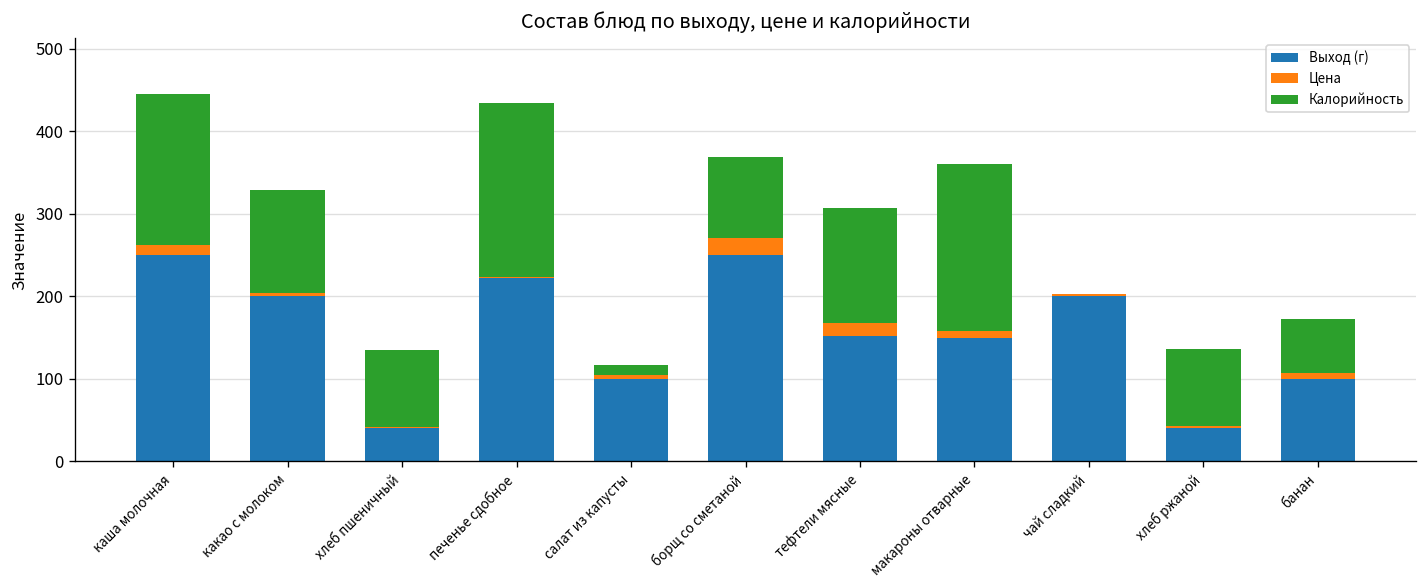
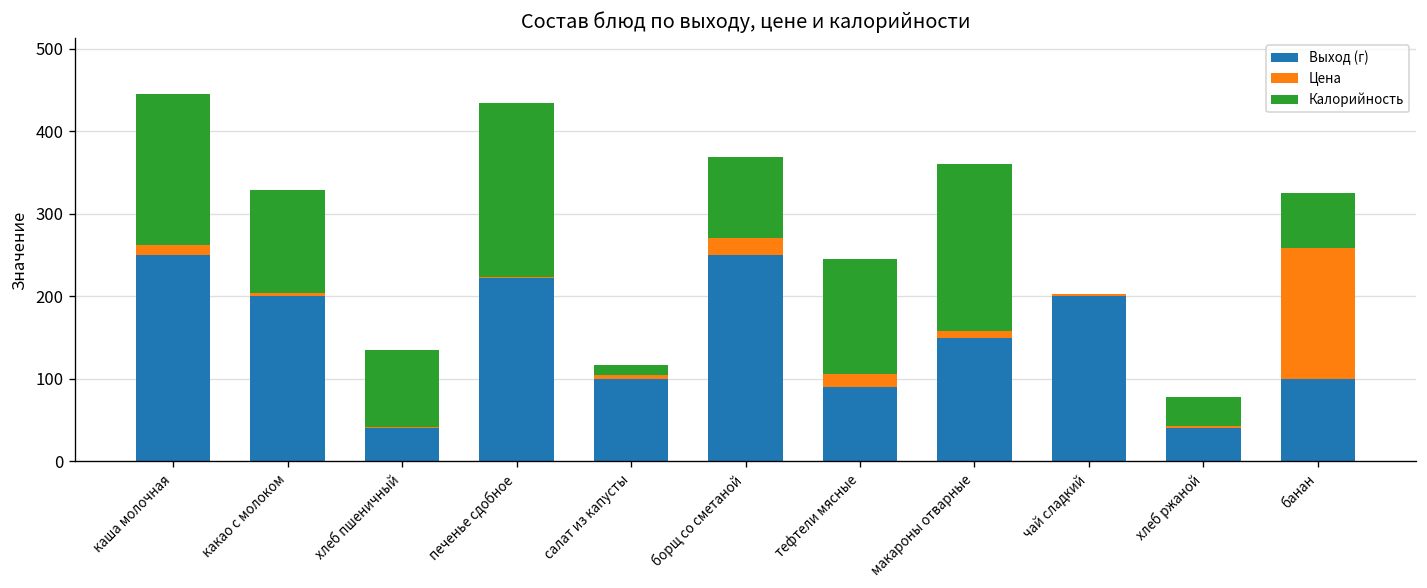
  {
    "Выход (г)": {
      "каша молочная": 250,
      "какао с молоком": 200,
      "хлеб пшеничный": 40,
      "печенье сдобное": 220,
      "салат из капусты": 100,
      "борщ со сметаной": 250,
-     "тефтели мясные": 150,
+     "тефтели мясные": 90,
      "макароны отварные": 150,
      "чай сладкий": 200,
      "хлеб ржаной": 40,
      "банан": 100
    },
    "Цена": {
      "каша молочная": 10,
      "какао с молоком": 0,
      "салат из капусты": 10,
      "борщ со сметаной": 20,
      "тефтели мясные": 20,
      "макароны отварные": 10,
-     "банан": 10
+     "банан": 160
    },
    "Калорийность": {
      "каша молочная": 180,
      "какао с молоком": 130,
      "хлеб пшеничный": 90,
      "печенье сдобное": 210,
      "салат из капусты": 10,
      "борщ со сметаной": 100,
      "тефтели мясные": 140,
      "макароны отварные": 200,
      "чай сладкий": 0,
-     "хлеб ржаной": 90,
+     "хлеб ржаной": 40,
      "банан": 70
    }
  }
